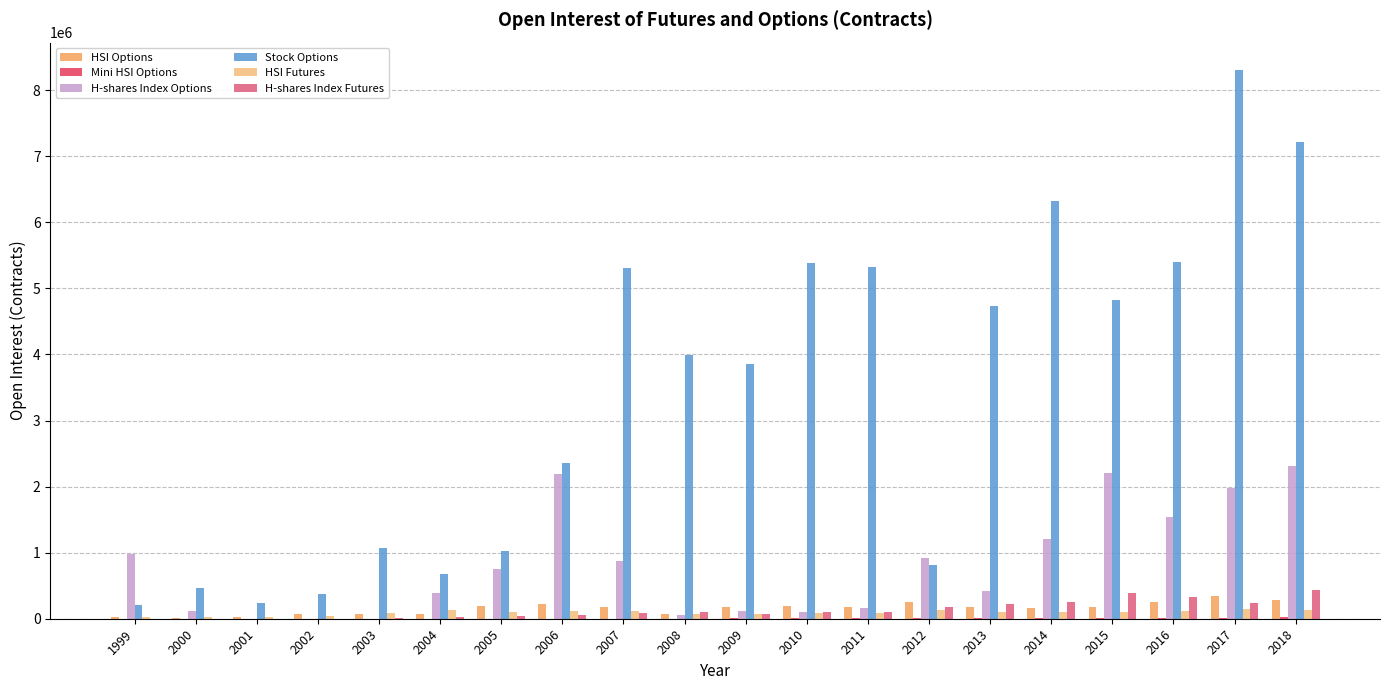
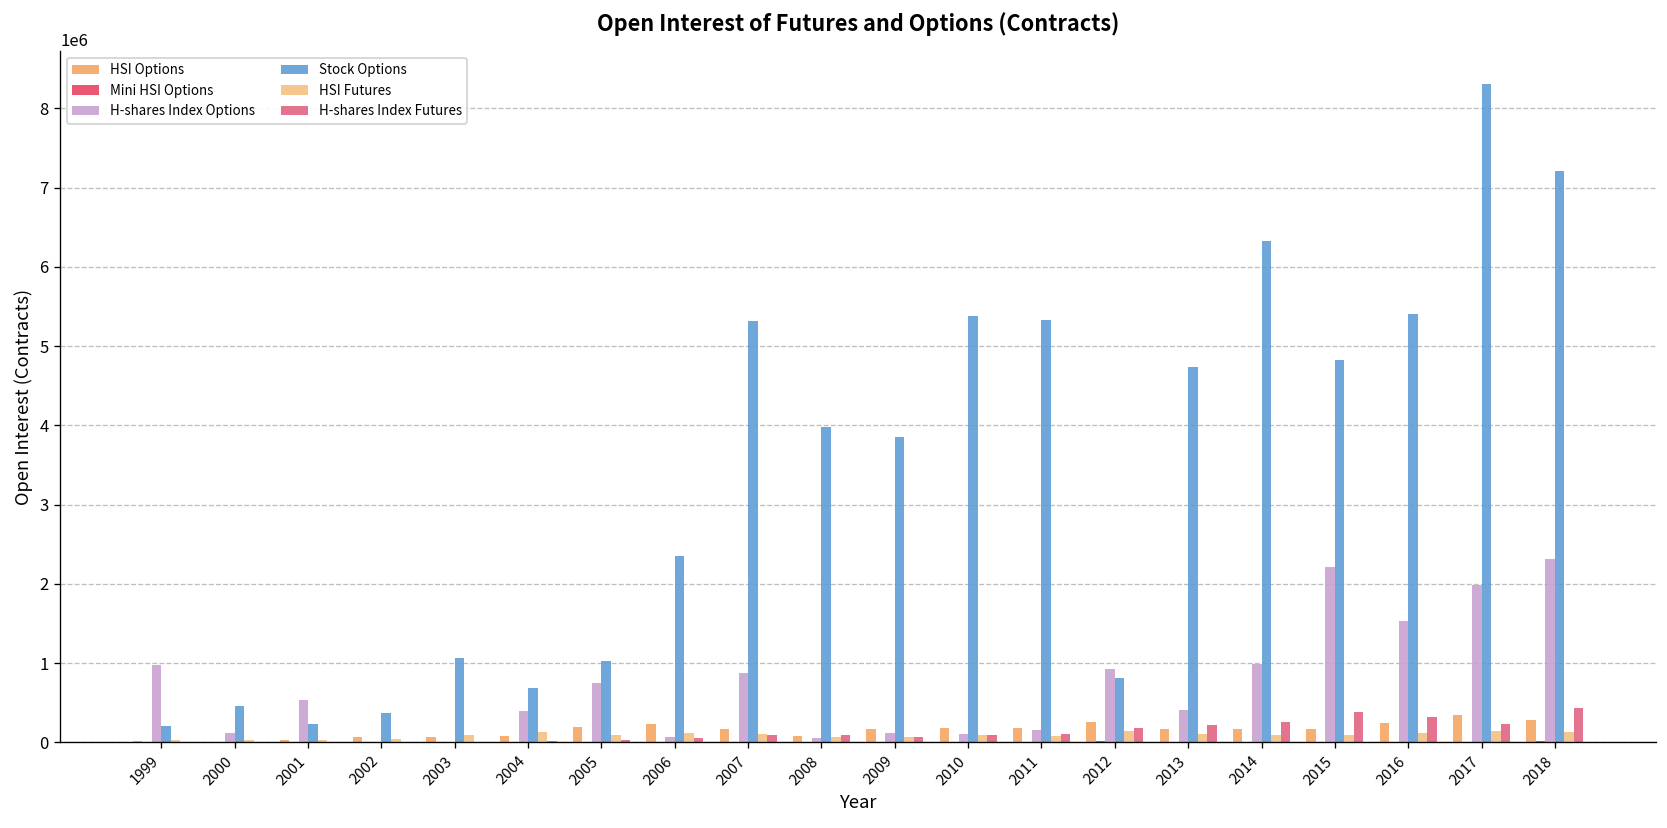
  {
    "H-shares Index Options": {
      "1999": 1000000,
      "2000": 100000,
-     "2001": 0,
+     "2001": 500000,
      "2002": 0,
      "2003": 0,
      "2004": 400000,
      "2005": 700000,
-     "2006": 2200000,
+     "2006": 100000,
      "2007": 900000,
      "2008": 100000,
      "2009": 100000,
      "2010": 100000,
      "2011": 200000,
      "2012": 900000,
      "2013": 400000,
-     "2014": 1200000,
+     "2014": 1000000,
      "2015": 2200000,
      "2016": 1500000,
      "2017": 2000000,
      "2018": 2300000
    },
    "Stock Options": {
      "1999": 200000,
      "2000": 500000,
      "2001": 200000,
      "2002": 400000,
      "2003": 1100000,
      "2004": 700000,
      "2005": 1000000,
      "2006": 2300000,
      "2007": 5300000,
      "2008": 4000000,
      "2009": 3800000,
      "2010": 5400000,
      "2011": 5300000,
      "2012": 800000,
      "2013": 4700000,
      "2014": 6300000,
      "2015": 4800000,
      "2016": 5400000,
      "2017": 8300000,
      "2018": 7200000
    }
  }
